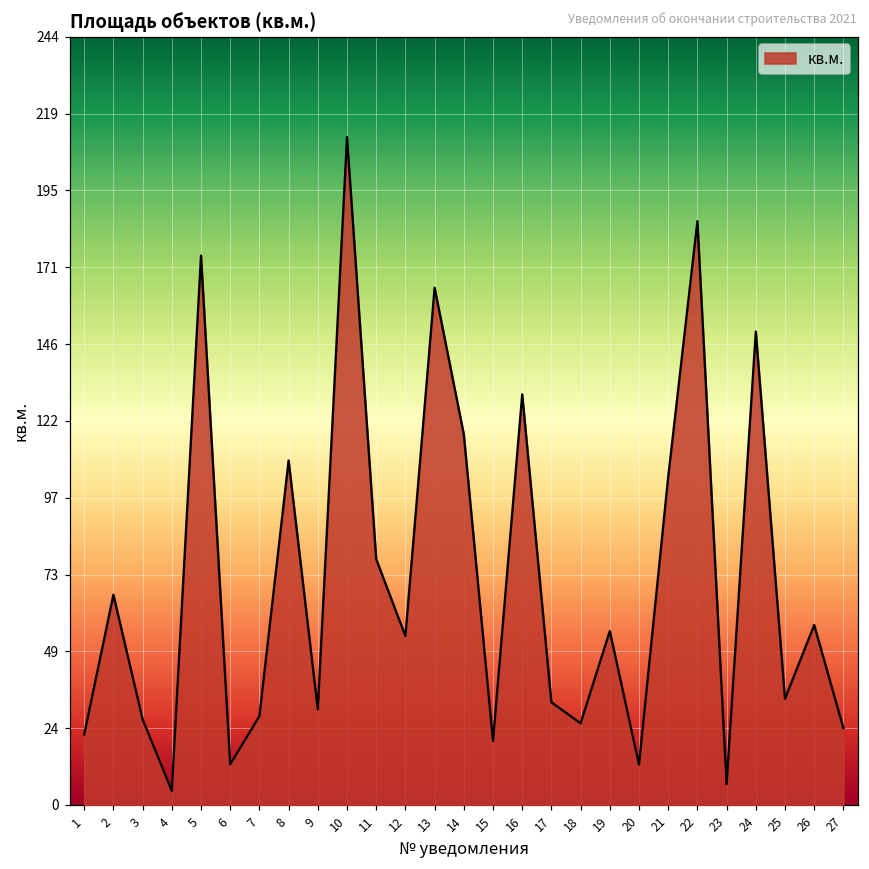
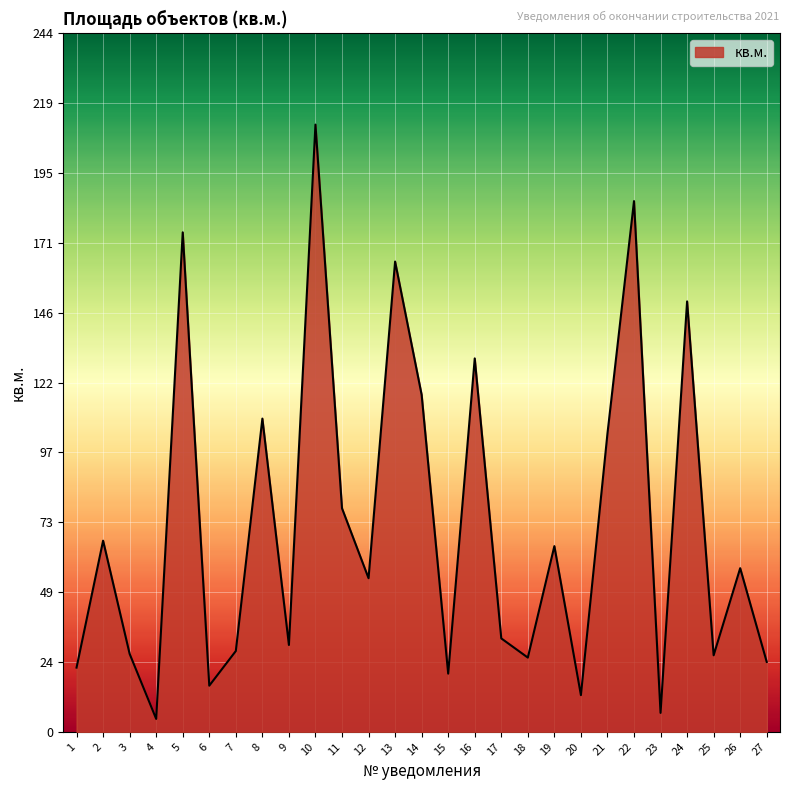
  {
    "1": 22,
    "2": 67,
    "3": 27,
    "4": 5,
    "5": 174,
-   "6": 13,
+   "6": 16,
    "7": 28,
    "8": 109,
    "9": 30,
    "10": 212,
    "11": 78,
    "12": 54,
    "13": 164,
    "14": 118,
    "15": 20,
    "16": 130,
    "17": 33,
    "18": 26,
-   "19": 55,
+   "19": 65,
    "20": 13,
    "21": 104,
    "22": 185,
    "23": 7,
    "24": 150,
-   "25": 34,
+   "25": 27,
    "26": 57,
    "27": 24
  }
